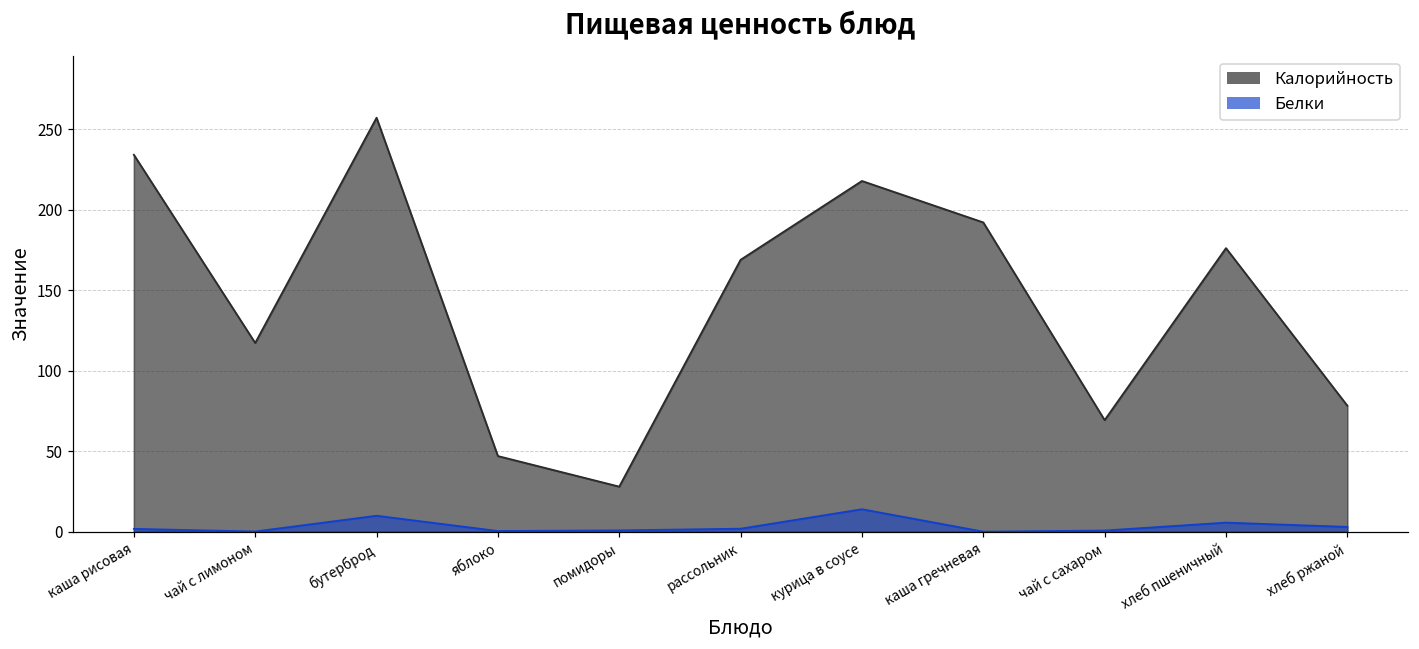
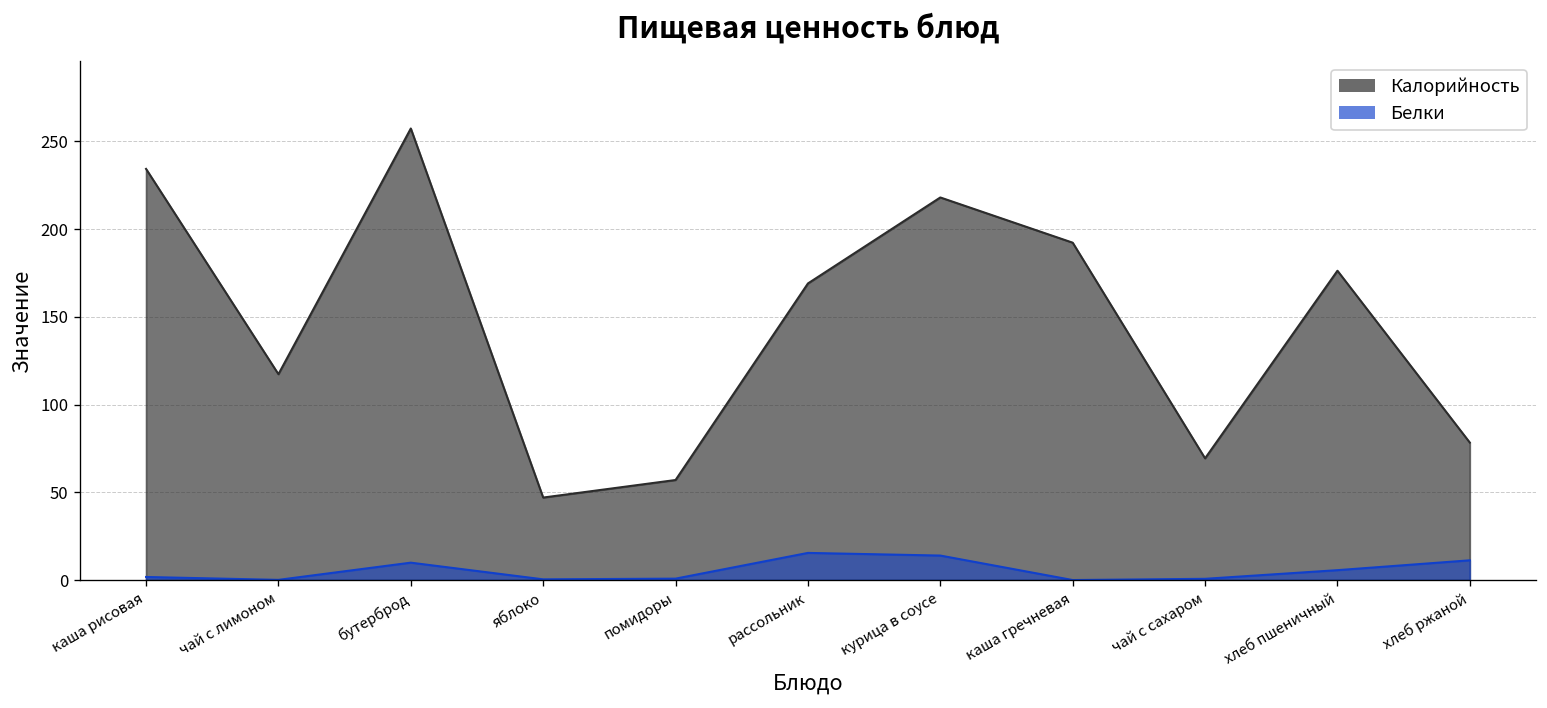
  {
    "Калорийность": {
      "каша рисовая": 234,
      "чай с лимоном": 117,
      "бутерброд": 257,
      "яблоко": 47,
-     "помидоры": 28,
+     "помидоры": 57,
      "рассольник": 169,
      "курица в соусе": 218,
      "каша гречневая": 192,
      "чай с сахаром": 69,
      "хлеб пшеничный": 176,
      "хлеб ржаной": 78
    },
    "Белки": {
      "каша рисовая": 2,
      "чай с лимоном": 0,
      "бутерброд": 10,
      "яблоко": 0,
      "помидоры": 1,
-     "рассольник": 2,
+     "рассольник": 15,
      "курица в соусе": 14,
      "каша гречневая": 0,
      "чай с сахаром": 1,
      "хлеб пшеничный": 6,
-     "хлеб ржаной": 3
+     "хлеб ржаной": 11
    }
  }
